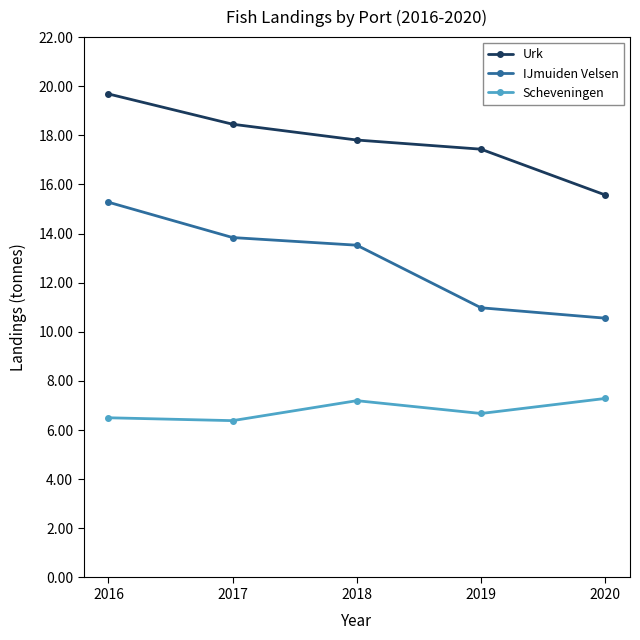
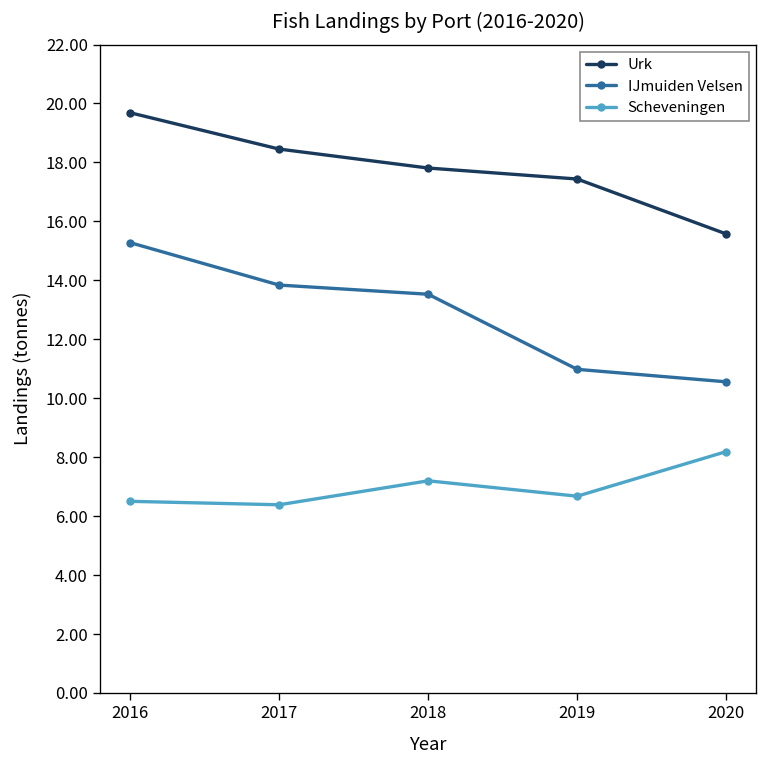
  {
    "Urk": {
      "2016": 19.7,
      "2017": 18.5,
      "2018": 17.8,
      "2019": 17.4,
      "2020": 15.6
    },
    "IJmuiden Velsen": {
      "2016": 15.3,
      "2017": 13.8,
      "2018": 13.5,
      "2019": 11.0,
      "2020": 10.6
    },
    "Scheveningen": {
      "2016": 6.5,
      "2017": 6.4,
      "2018": 7.2,
      "2019": 6.7,
-     "2020": 7.3
+     "2020": 8.2
    }
  }
